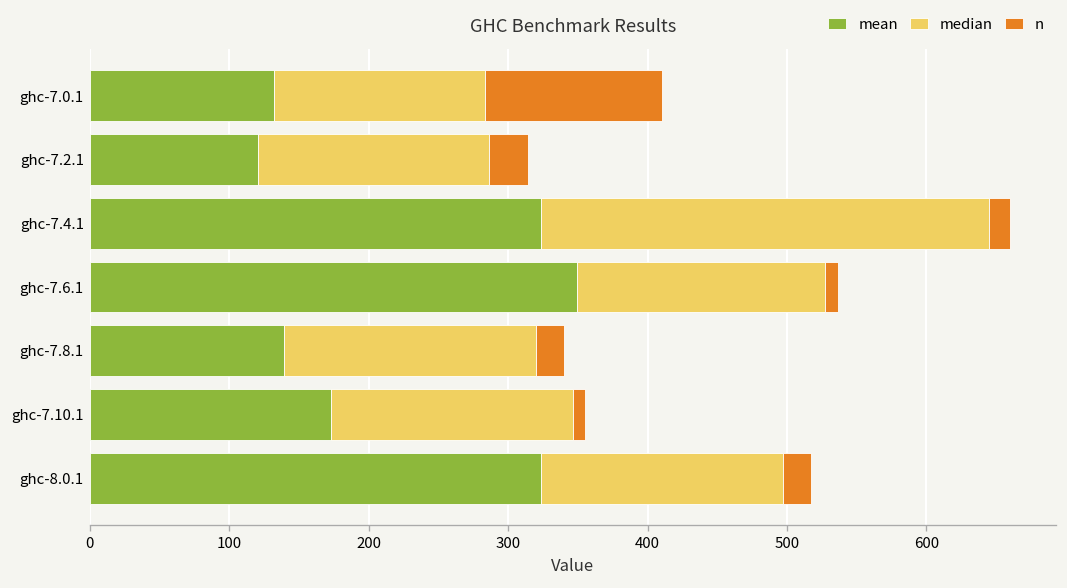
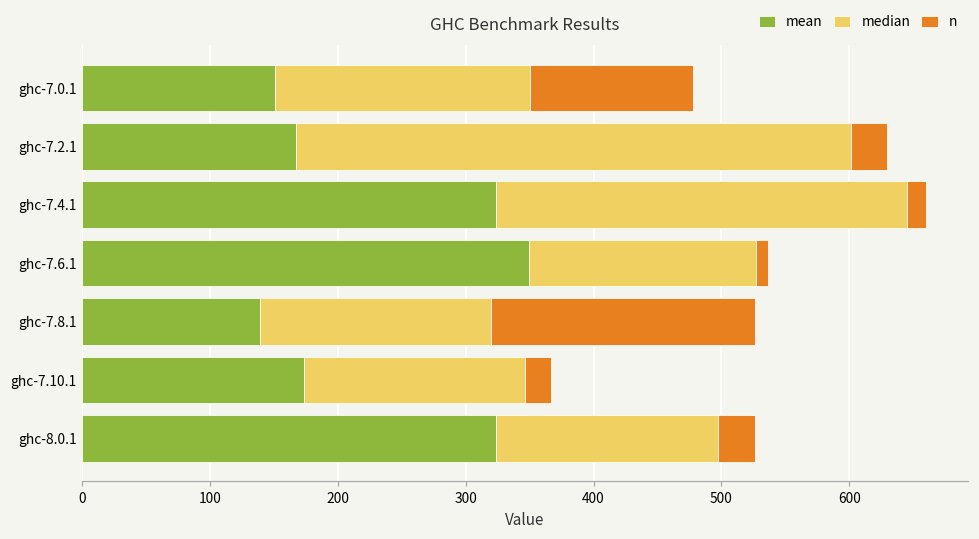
  {
    "mean": {
-     "ghc-7.0.1": 132,
-     "ghc-7.2.1": 120,
+     "ghc-7.0.1": 151,
+     "ghc-7.2.1": 167,
      "ghc-7.4.1": 323,
      "ghc-7.6.1": 349,
      "ghc-7.8.1": 139,
      "ghc-7.10.1": 173,
      "ghc-8.0.1": 323
    },
    "median": {
-     "ghc-7.0.1": 151,
-     "ghc-7.2.1": 166,
+     "ghc-7.0.1": 200,
+     "ghc-7.2.1": 435,
      "ghc-7.4.1": 322,
      "ghc-7.6.1": 178,
      "ghc-7.8.1": 181,
      "ghc-7.10.1": 173,
      "ghc-8.0.1": 174
    },
    "n": {
      "ghc-7.0.1": 127,
      "ghc-7.2.1": 28,
      "ghc-7.4.1": 15,
      "ghc-7.6.1": 9,
-     "ghc-7.8.1": 20,
-     "ghc-7.10.1": 9,
-     "ghc-8.0.1": 20
+     "ghc-7.8.1": 206,
+     "ghc-7.10.1": 20,
+     "ghc-8.0.1": 29
    }
  }
